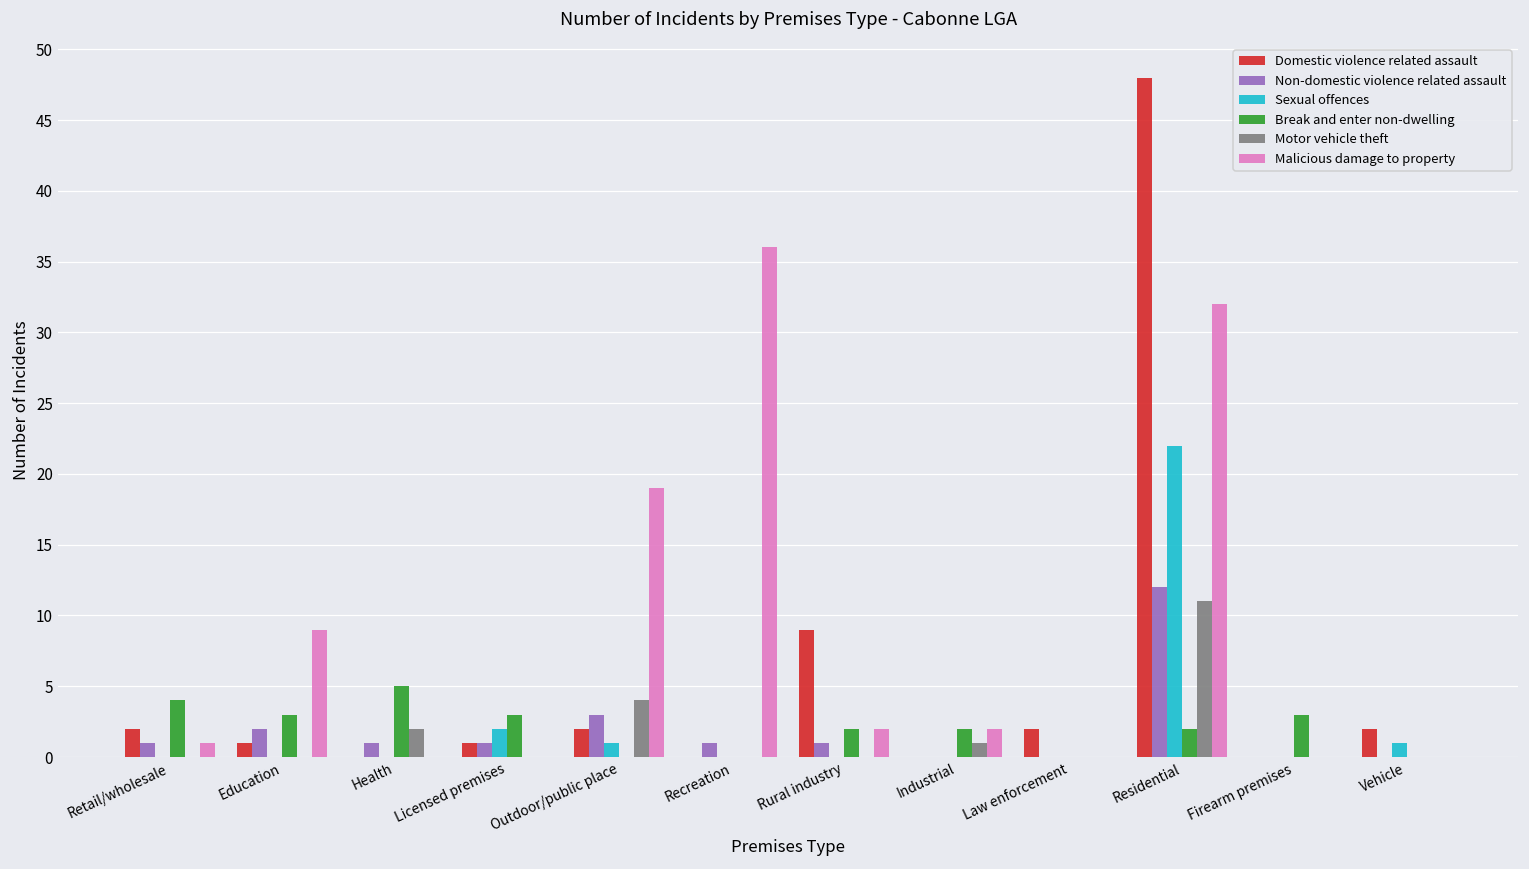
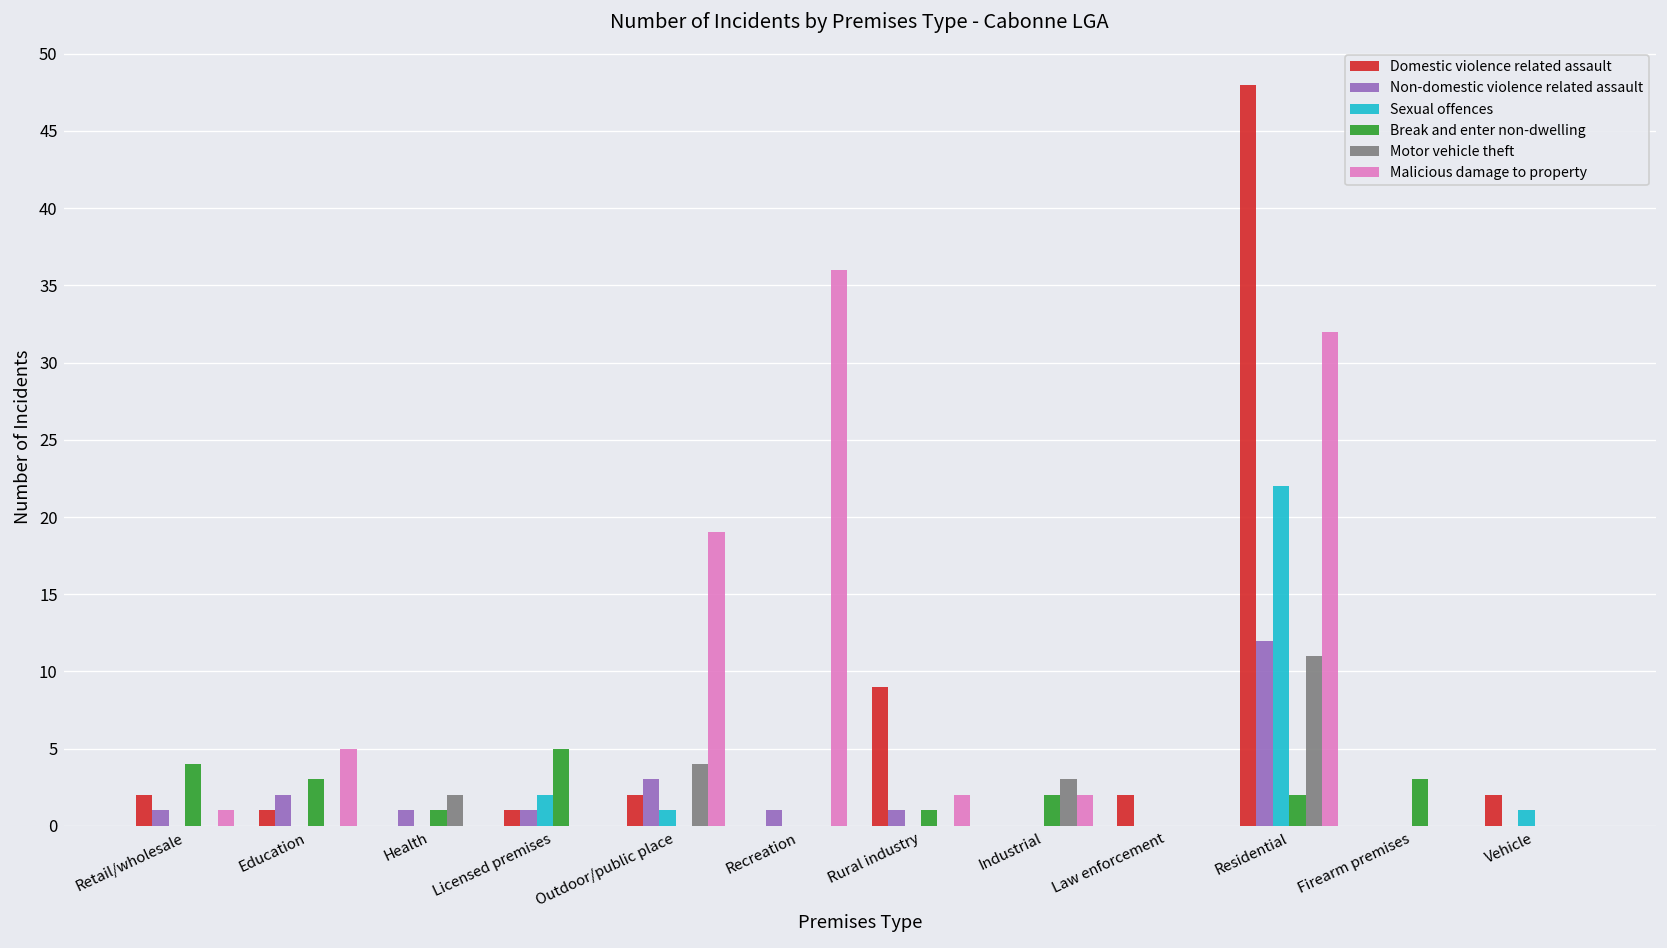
  {
    "Domestic violence related assault": {
      "Retail/wholesale": 2,
      "Education": 1,
      "Health": 0,
      "Licensed premises": 1,
      "Outdoor/public place": 2,
      "Recreation": 0,
      "Rural industry": 9,
      "Industrial": 0,
      "Law enforcement": 2,
      "Residential": 48,
      "Firearm premises": 0,
      "Vehicle": 2
    },
    "Non-domestic violence related assault": {
      "Retail/wholesale": 1,
      "Education": 2,
      "Health": 1,
      "Licensed premises": 1,
      "Outdoor/public place": 3,
      "Recreation": 1,
      "Rural industry": 1,
      "Industrial": 0,
      "Law enforcement": 0,
      "Residential": 12,
      "Firearm premises": 0,
      "Vehicle": 0
    },
    "Sexual offences": {
      "Retail/wholesale": 0,
      "Education": 0,
      "Health": 0,
      "Licensed premises": 2,
      "Outdoor/public place": 1,
      "Recreation": 0,
      "Rural industry": 0,
      "Industrial": 0,
      "Law enforcement": 0,
      "Residential": 22,
      "Firearm premises": 0,
      "Vehicle": 1
    },
    "Break and enter non-dwelling": {
      "Retail/wholesale": 4,
      "Education": 3,
-     "Health": 5,
-     "Licensed premises": 3,
+     "Health": 1,
+     "Licensed premises": 5,
      "Outdoor/public place": 0,
      "Recreation": 0,
-     "Rural industry": 2,
+     "Rural industry": 1,
      "Industrial": 2,
      "Law enforcement": 0,
      "Residential": 2,
      "Firearm premises": 3,
      "Vehicle": 0
    },
    "Motor vehicle theft": {
      "Retail/wholesale": 0,
      "Education": 0,
      "Health": 2,
      "Licensed premises": 0,
      "Outdoor/public place": 4,
      "Recreation": 0,
      "Rural industry": 0,
-     "Industrial": 1,
+     "Industrial": 3,
      "Law enforcement": 0,
      "Residential": 11,
      "Firearm premises": 0,
      "Vehicle": 0
    },
    "Malicious damage to property": {
      "Retail/wholesale": 1,
-     "Education": 9,
+     "Education": 5,
      "Health": 0,
      "Licensed premises": 0,
      "Outdoor/public place": 19,
      "Recreation": 36,
      "Rural industry": 2,
      "Industrial": 2,
      "Law enforcement": 0,
      "Residential": 32,
      "Firearm premises": 0,
      "Vehicle": 0
    }
  }
